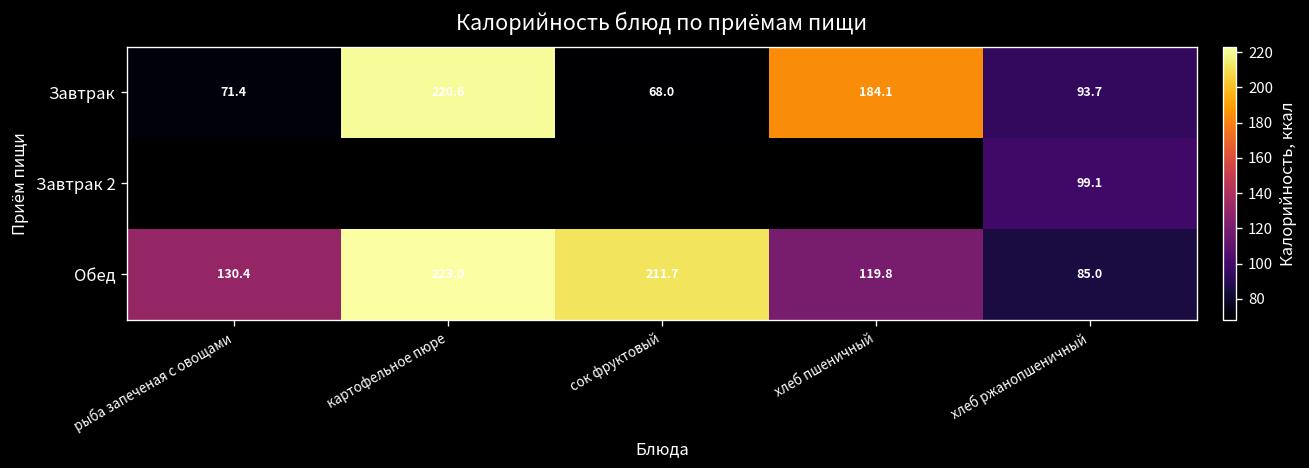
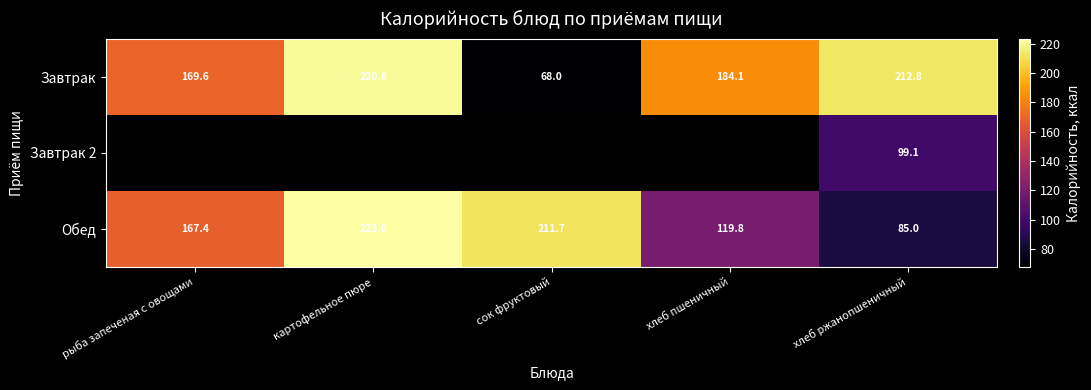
  {
    "Завтрак": {
-     "рыба запеченая с овощами": 71.4,
+     "рыба запеченая с овощами": 169.6,
      "картофельное пюре": 220.6,
      "сок фруктовый": 68.0,
      "хлеб пшеничный": 184.1,
-     "хлеб ржанопшеничный": 93.7
+     "хлеб ржанопшеничный": 212.8
    },
    "Завтрак 2": {
      "хлеб ржанопшеничный": 99.1
    },
    "Обед": {
-     "рыба запеченая с овощами": 130.4,
+     "рыба запеченая с овощами": 167.4,
      "картофельное пюре": 223.0,
      "сок фруктовый": 211.7,
      "хлеб пшеничный": 119.8,
      "хлеб ржанопшеничный": 85.0
    }
  }
